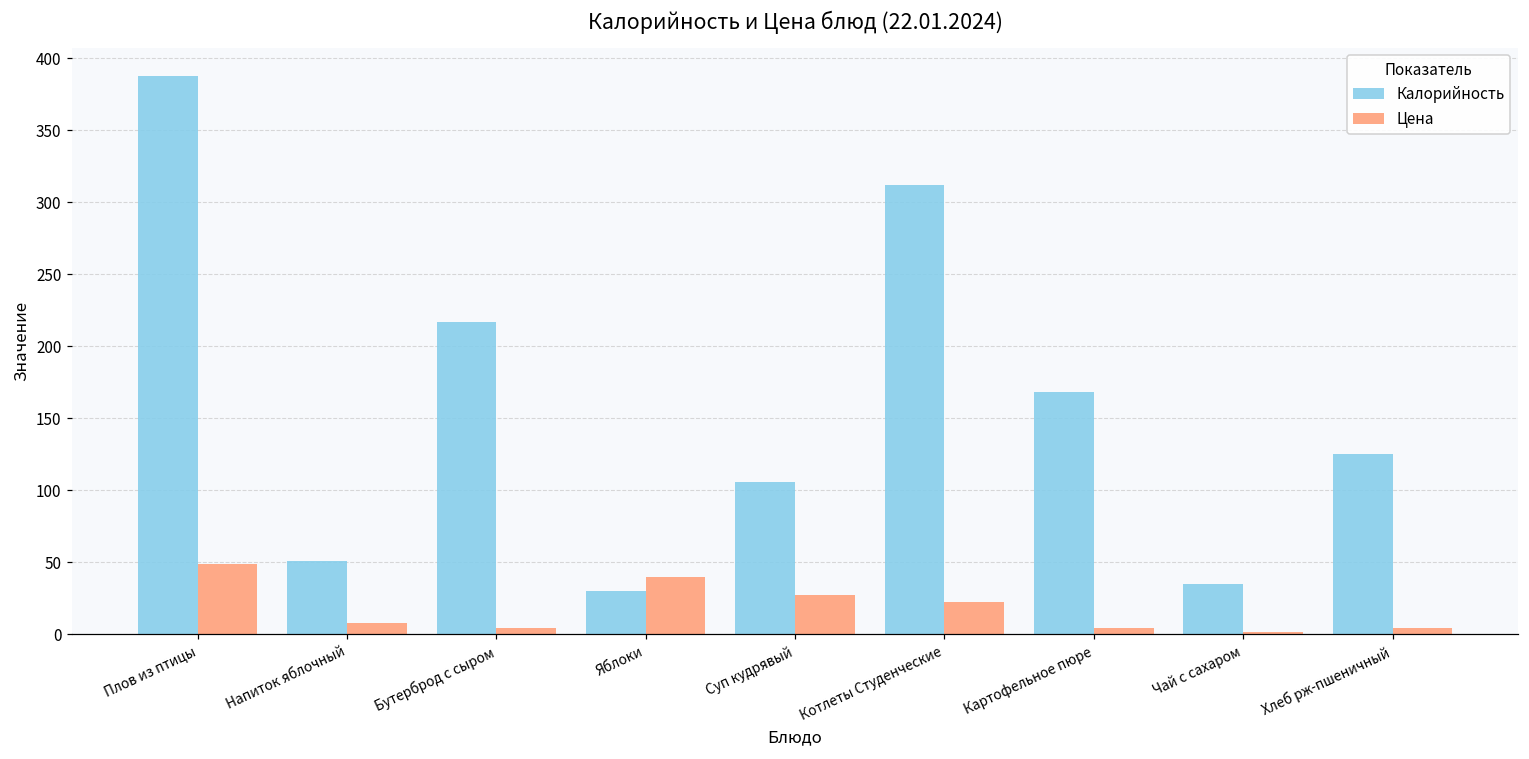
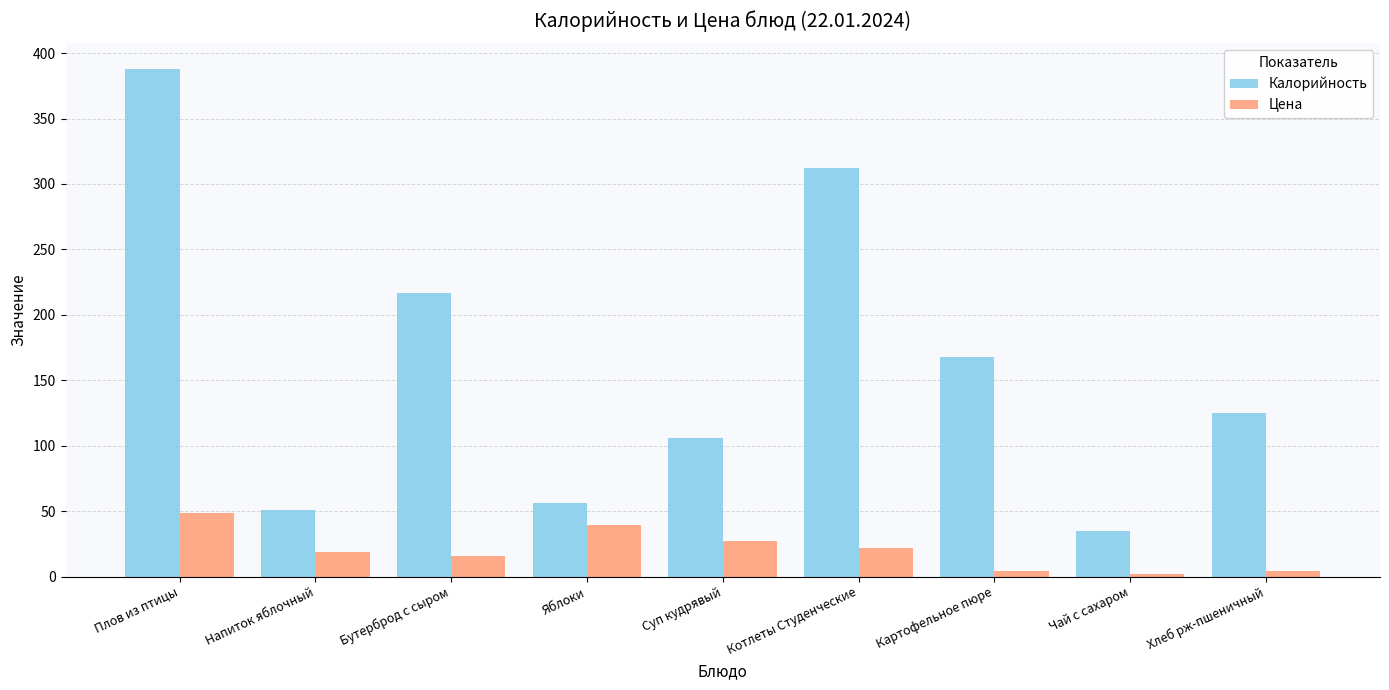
  {
    "Калорийность": {
      "Плов из птицы": 388,
      "Напиток яблочный": 51,
      "Бутерброд с сыром": 217,
-     "Яблоки": 30,
+     "Яблоки": 56,
      "Суп кудрявый": 106,
      "Котлеты Студенческие": 312,
      "Картофельное пюре": 168,
      "Чай с сахаром": 35,
      "Хлеб рж-пшеничный": 125
    },
    "Цена": {
      "Плов из птицы": 49,
-     "Напиток яблочный": 8,
-     "Бутерброд с сыром": 4,
+     "Напиток яблочный": 19,
+     "Бутерброд с сыром": 16,
      "Яблоки": 40,
      "Суп кудрявый": 28,
      "Котлеты Студенческие": 22,
      "Картофельное пюре": 4,
      "Хлеб рж-пшеничный": 5
    }
  }
